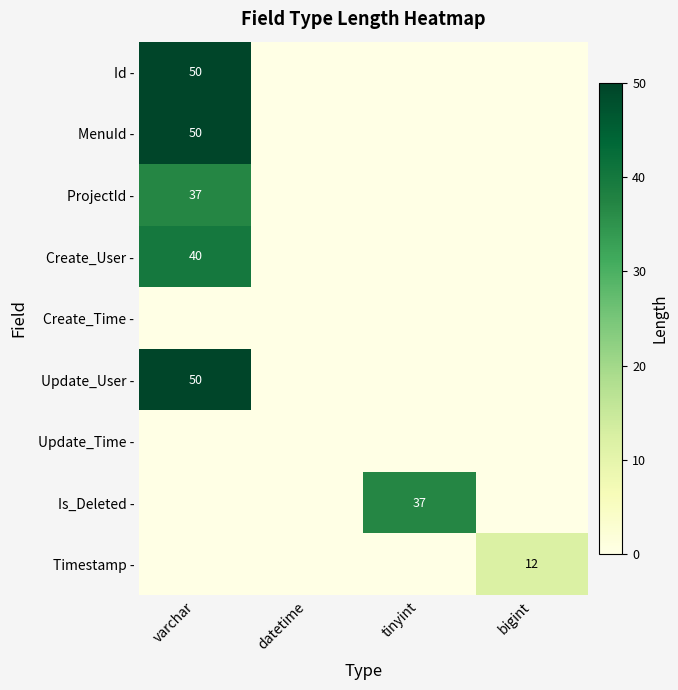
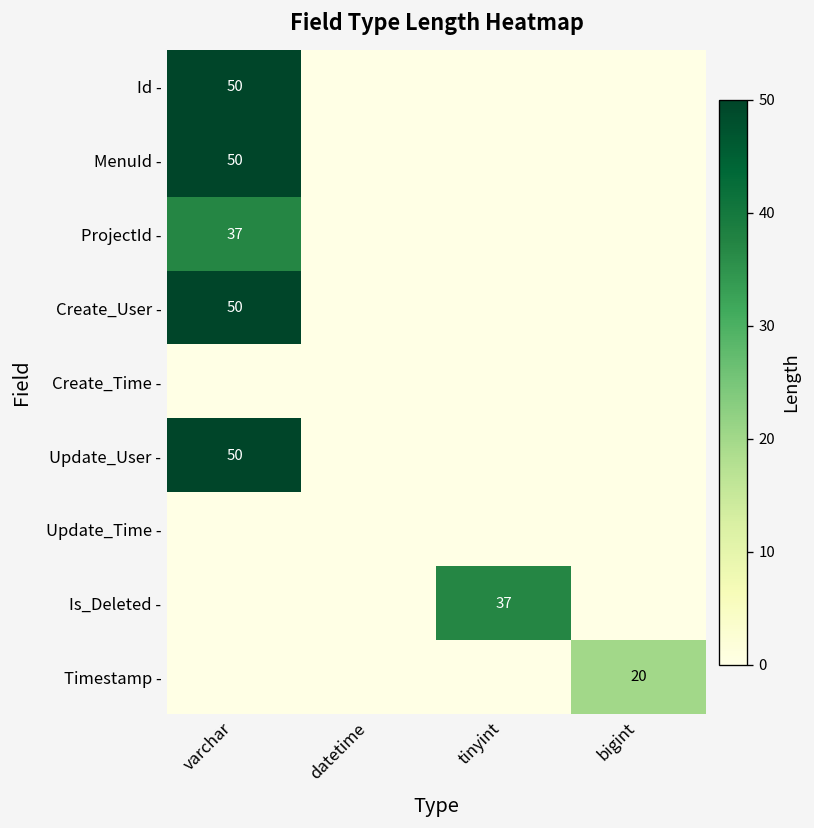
  {
    "Id -": {
      "varchar": 50
    },
    "MenuId -": {
      "varchar": 50
    },
    "ProjectId -": {
      "varchar": 37
    },
    "Create_User -": {
-     "varchar": 40
+     "varchar": 50
    },
    "Update_User -": {
      "varchar": 50
    },
    "Is_Deleted -": {
      "tinyint": 37
    },
    "Timestamp -": {
-     "bigint": 12
+     "bigint": 20
    }
  }
